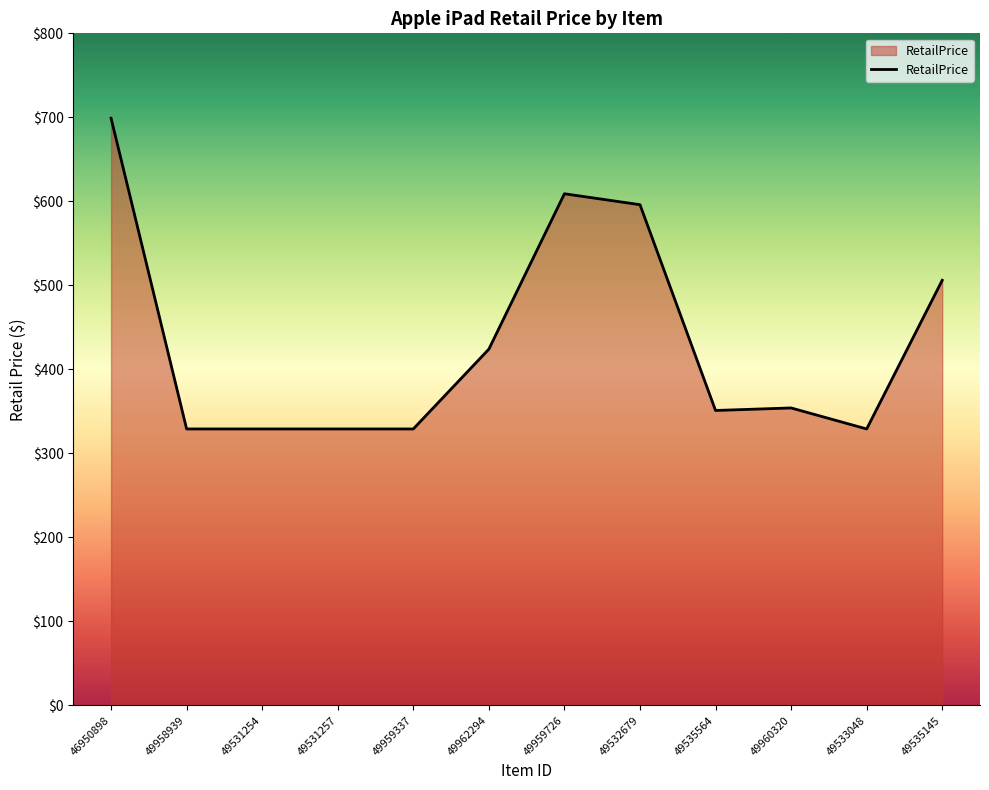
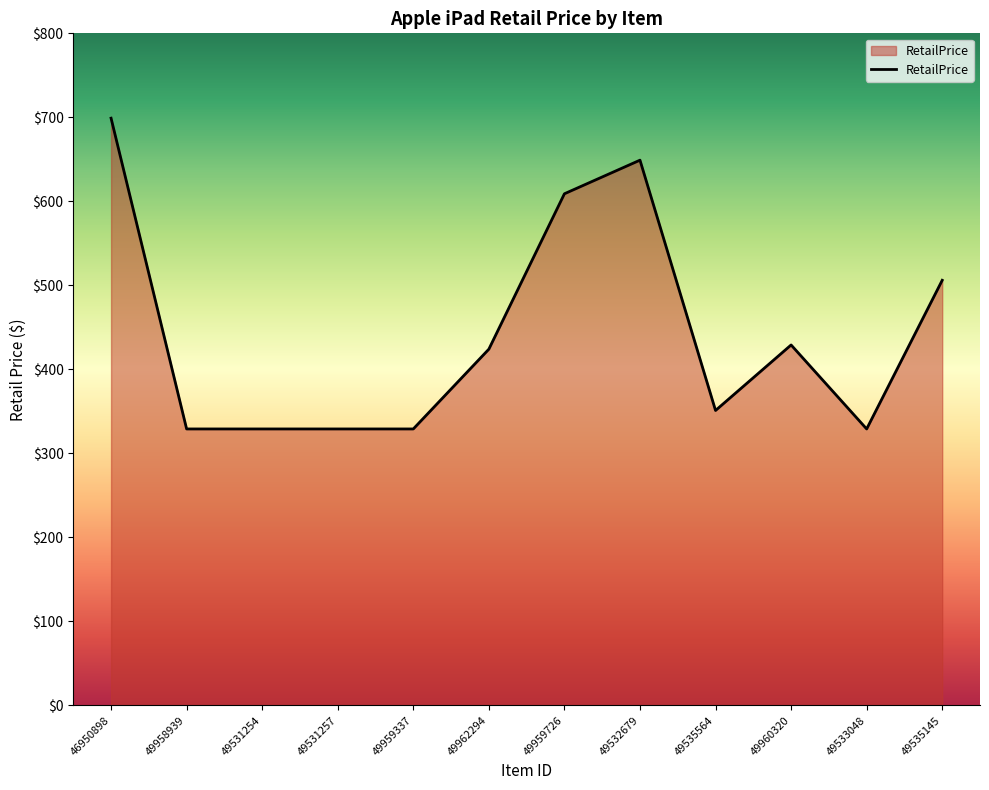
  {
    "46950898": "$700",
    "49958939": "$330",
    "49531254": "$330",
    "49531257": "$330",
    "49959337": "$330",
    "49962294": "$420",
    "49959726": "$610",
-   "49532679": "$600",
+   "49532679": "$650",
    "49535564": "$350",
-   "49960320": "$350",
+   "49960320": "$430",
    "49533048": "$330",
    "49535145": "$510"
  }
